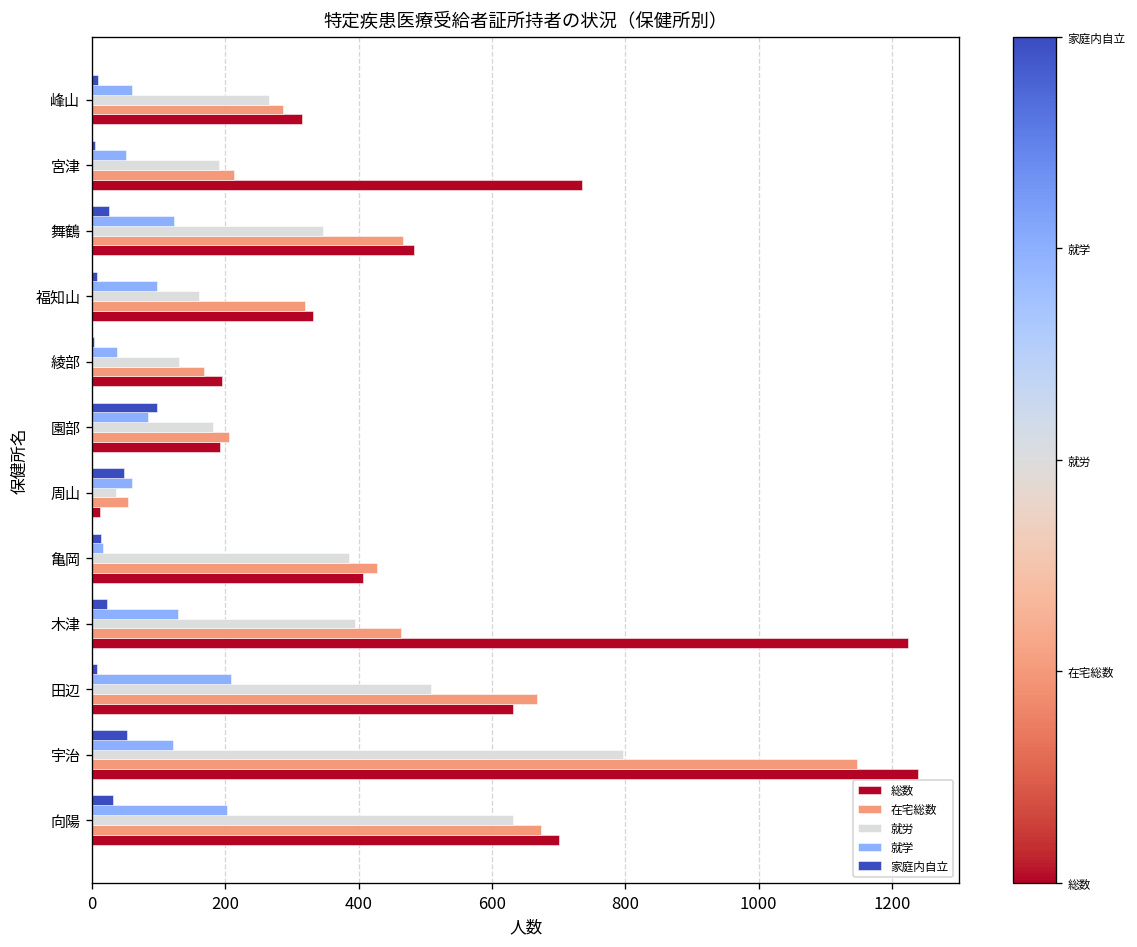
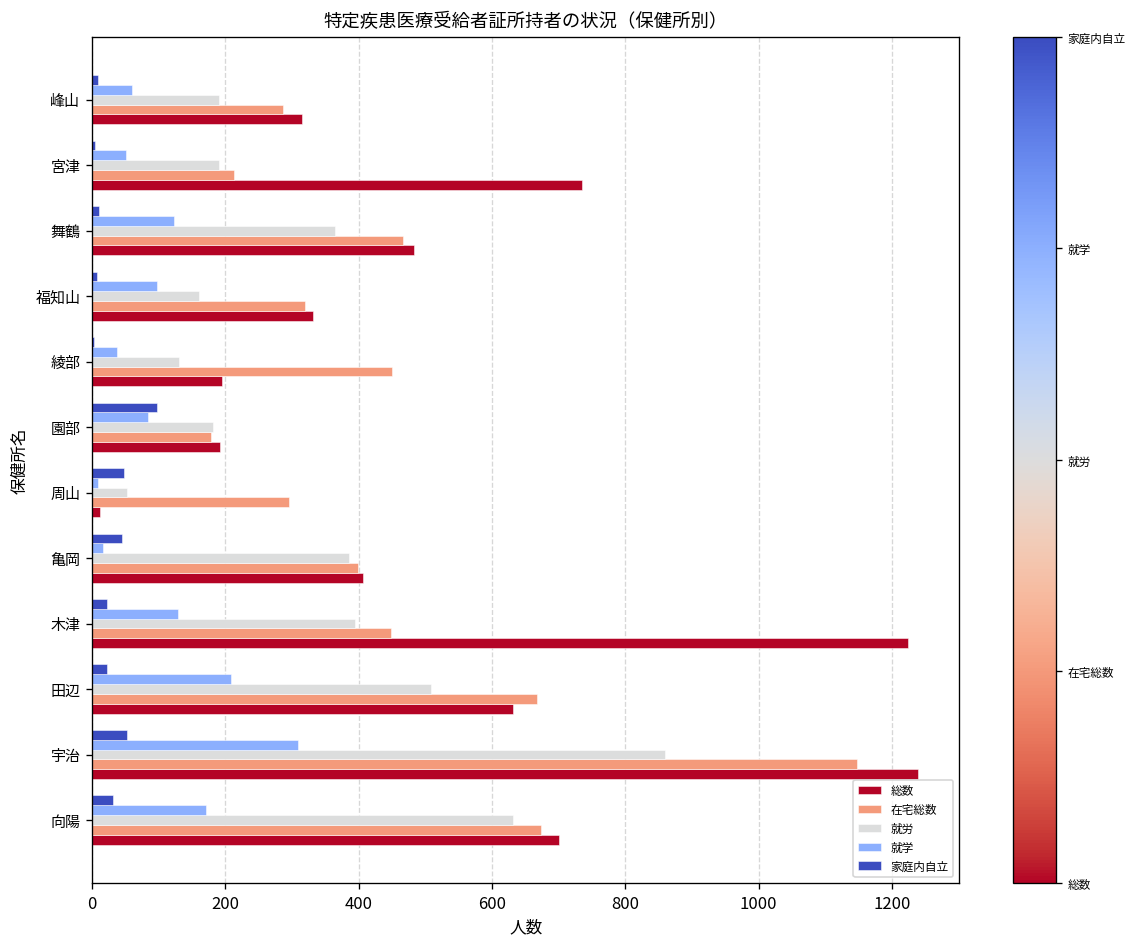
  {
    "総数": {
      "峰山": 320,
      "宮津": 740,
      "舞鶴": 480,
      "福知山": 330,
      "綾部": 200,
      "園部": 190,
      "周山": 10,
      "亀岡": 410,
      "木津": 1220,
      "田辺": 630,
      "宇治": 1240,
      "向陽": 700
    },
    "在宅総数": {
      "峰山": 290,
      "宮津": 210,
      "舞鶴": 470,
      "福知山": 320,
-     "綾部": 170,
-     "園部": 210,
-     "周山": 50,
-     "亀岡": 430,
-     "木津": 460,
+     "綾部": 450,
+     "園部": 180,
+     "周山": 300,
+     "亀岡": 400,
+     "木津": 450,
      "田辺": 670,
      "宇治": 1150,
      "向陽": 670
    },
    "就労": {
-     "峰山": 270,
+     "峰山": 190,
      "宮津": 190,
-     "舞鶴": 350,
+     "舞鶴": 370,
      "福知山": 160,
      "綾部": 130,
      "園部": 180,
-     "周山": 40,
+     "周山": 50,
      "亀岡": 390,
      "木津": 390,
      "田辺": 510,
-     "宇治": 800,
+     "宇治": 860,
      "向陽": 630
    },
    "就学": {
      "峰山": 60,
      "宮津": 50,
      "舞鶴": 120,
      "福知山": 100,
      "綾部": 40,
      "園部": 80,
-     "周山": 60,
+     "周山": 10,
      "亀岡": 20,
      "木津": 130,
      "田辺": 210,
-     "宇治": 120,
-     "向陽": 200
+     "宇治": 310,
+     "向陽": 170
    },
    "家庭内自立": {
      "峰山": 10,
-     "舞鶴": 30,
+     "舞鶴": 10,
      "福知山": 10,
      "園部": 100,
      "周山": 50,
-     "亀岡": 10,
+     "亀岡": 50,
      "木津": 20,
-     "田辺": 10,
+     "田辺": 20,
      "宇治": 50,
      "向陽": 30
    }
  }
